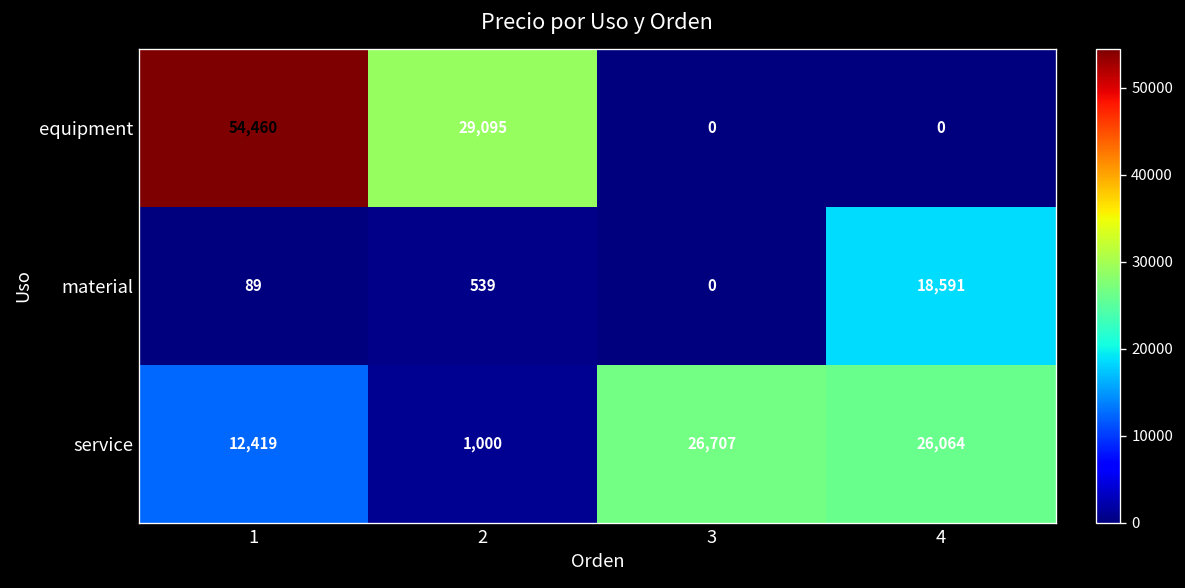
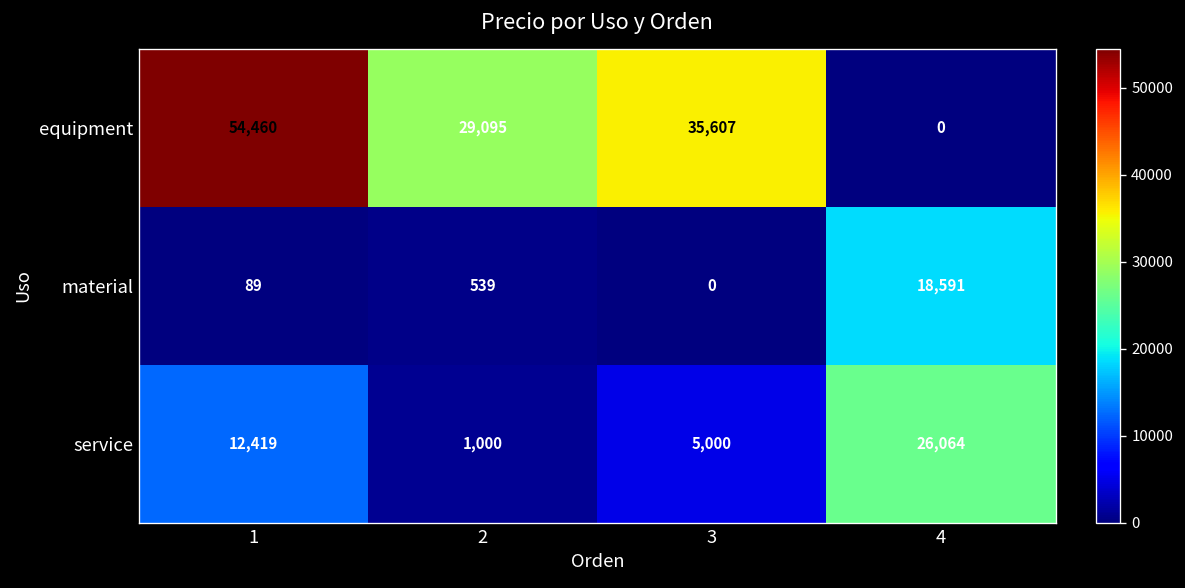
  {
    "equipment": {
      "1": "54,460",
      "2": "29,095",
-     "3": "0",
+     "3": "35,607",
      "4": "0"
    },
    "material": {
      "1": "89",
      "2": "539",
      "3": "0",
      "4": "18,591"
    },
    "service": {
      "1": "12,419",
      "2": "1,000",
-     "3": "26,707",
+     "3": "5,000",
      "4": "26,064"
    }
  }
